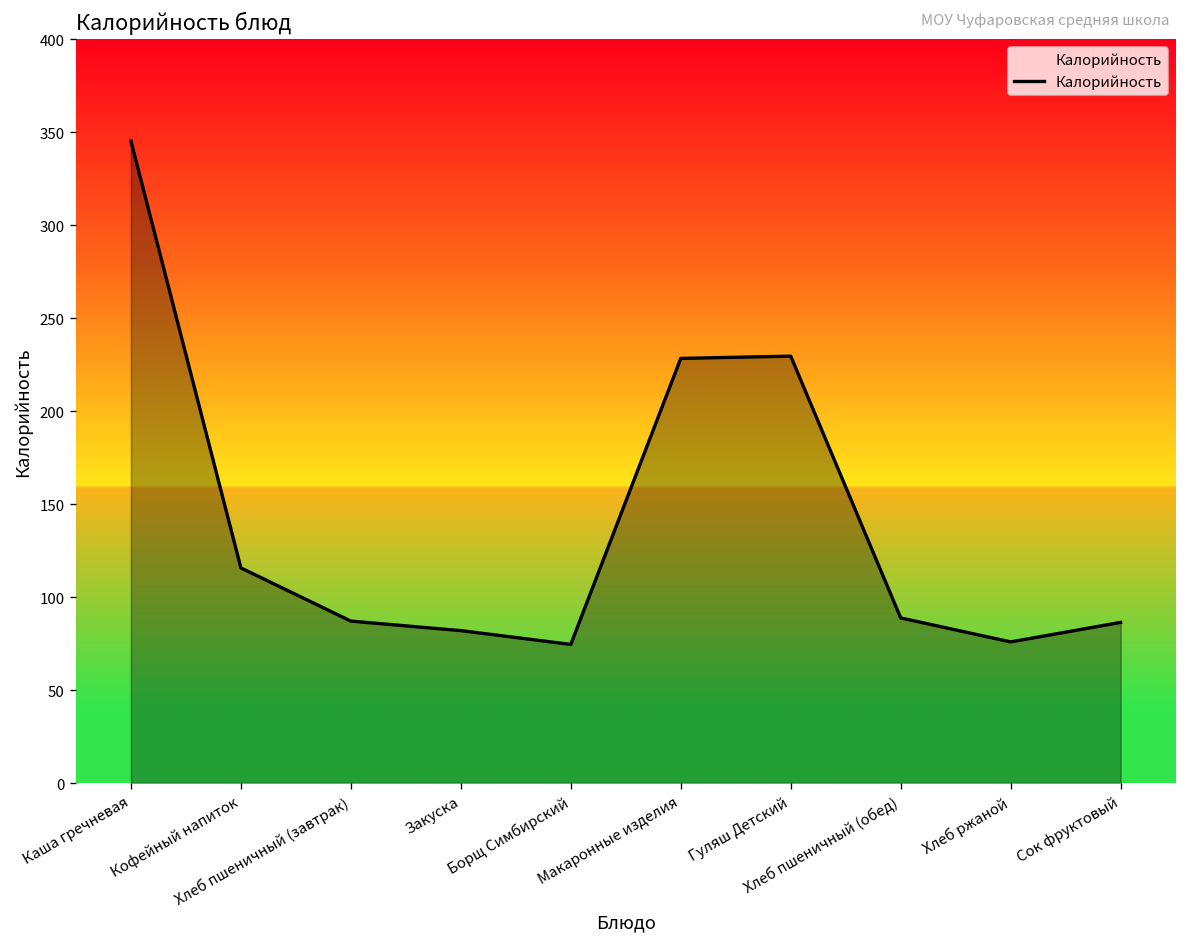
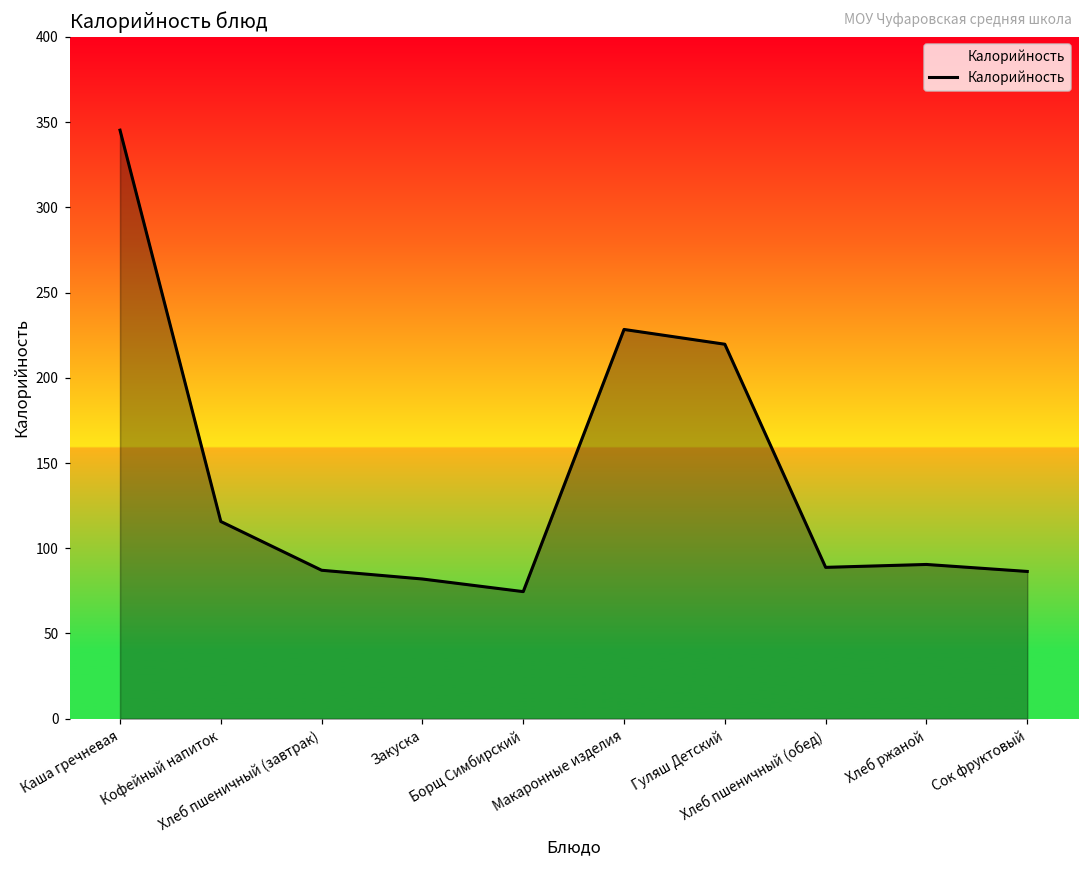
  {
    "Каша гречневая": 345,
    "Кофейный напиток": 116,
    "Хлеб пшеничный (завтрак)": 87,
    "Закуска": 82,
    "Борщ Симбирский": 75,
    "Макаронные изделия": 228,
-   "Гуляш Детский": 230,
+   "Гуляш Детский": 220,
    "Хлеб пшеничный (обед)": 89,
-   "Хлеб ржаной": 76,
+   "Хлеб ржаной": 91,
    "Сок фруктовый": 86
  }
